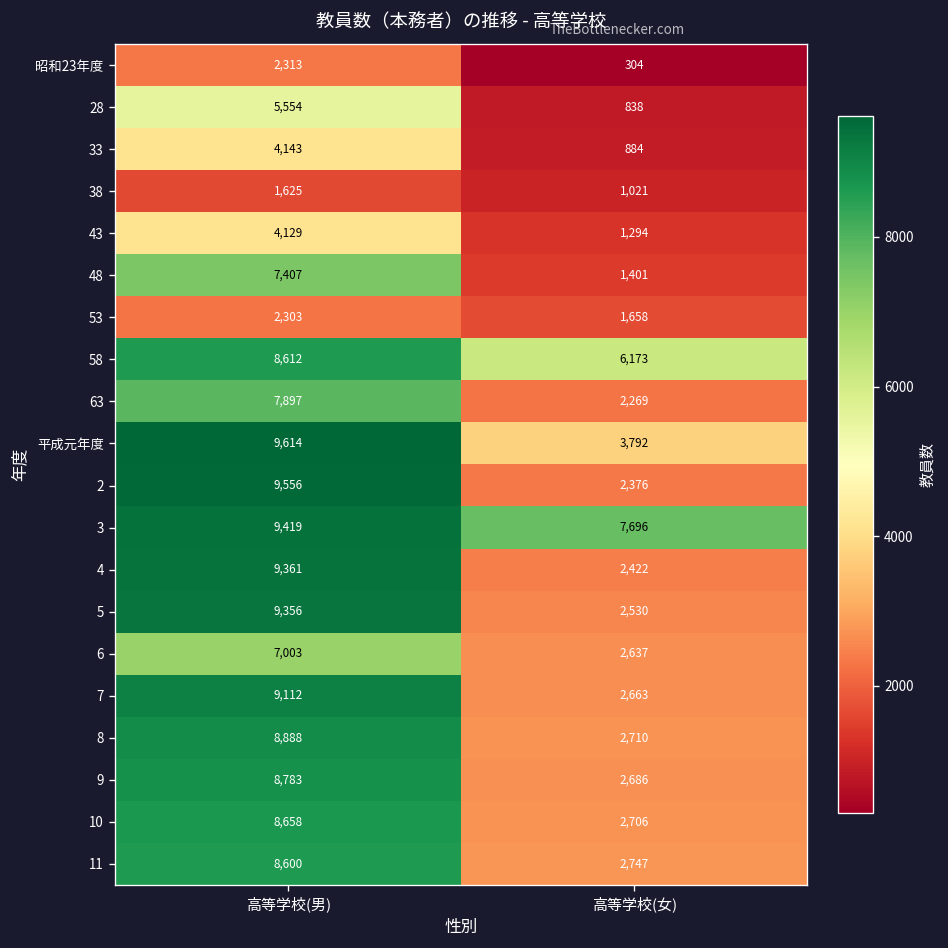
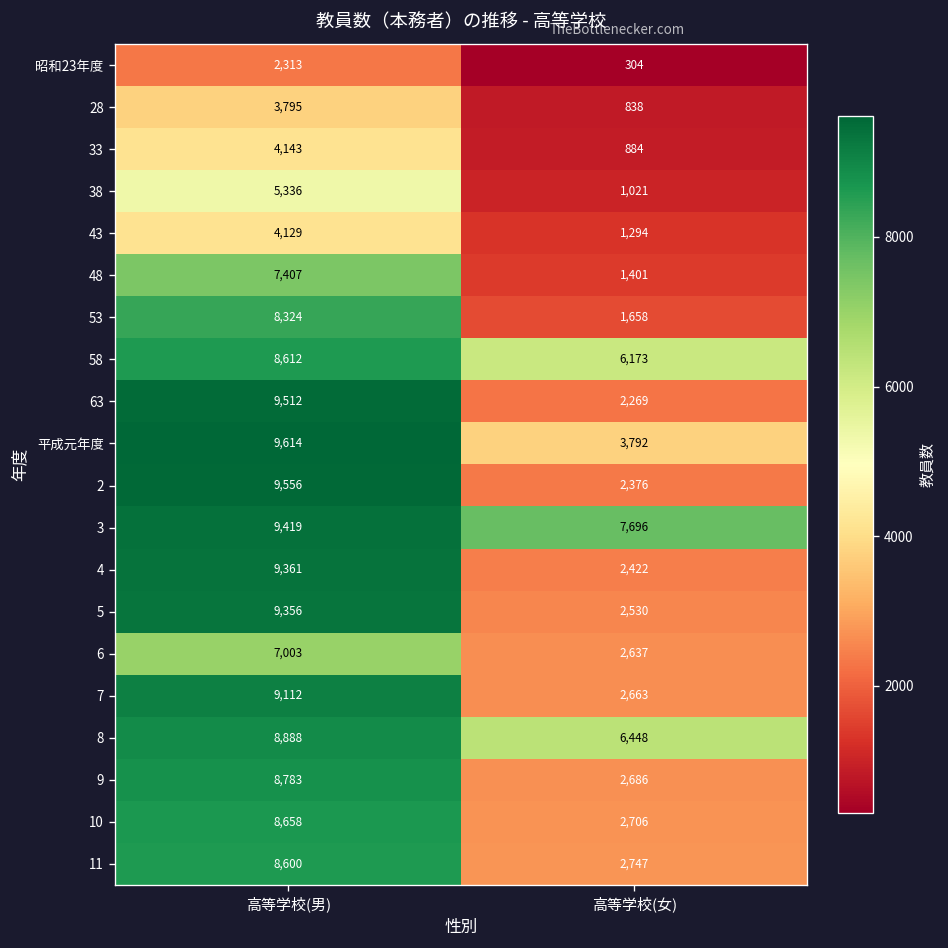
  {
    "昭和23年度": {
      "高等学校(男)": "2,313",
      "高等学校(女)": "304"
    },
    "28": {
-     "高等学校(男)": "5,554",
+     "高等学校(男)": "3,795",
      "高等学校(女)": "838"
    },
    "33": {
      "高等学校(男)": "4,143",
      "高等学校(女)": "884"
    },
    "38": {
-     "高等学校(男)": "1,625",
+     "高等学校(男)": "5,336",
      "高等学校(女)": "1,021"
    },
    "43": {
      "高等学校(男)": "4,129",
      "高等学校(女)": "1,294"
    },
    "48": {
      "高等学校(男)": "7,407",
      "高等学校(女)": "1,401"
    },
    "53": {
-     "高等学校(男)": "2,303",
+     "高等学校(男)": "8,324",
      "高等学校(女)": "1,658"
    },
    "58": {
      "高等学校(男)": "8,612",
      "高等学校(女)": "6,173"
    },
    "63": {
-     "高等学校(男)": "7,897",
+     "高等学校(男)": "9,512",
      "高等学校(女)": "2,269"
    },
    "平成元年度": {
      "高等学校(男)": "9,614",
      "高等学校(女)": "3,792"
    },
    "2": {
      "高等学校(男)": "9,556",
      "高等学校(女)": "2,376"
    },
    "3": {
      "高等学校(男)": "9,419",
      "高等学校(女)": "7,696"
    },
    "4": {
      "高等学校(男)": "9,361",
      "高等学校(女)": "2,422"
    },
    "5": {
      "高等学校(男)": "9,356",
      "高等学校(女)": "2,530"
    },
    "6": {
      "高等学校(男)": "7,003",
      "高等学校(女)": "2,637"
    },
    "7": {
      "高等学校(男)": "9,112",
      "高等学校(女)": "2,663"
    },
    "8": {
      "高等学校(男)": "8,888",
-     "高等学校(女)": "2,710"
+     "高等学校(女)": "6,448"
    },
    "9": {
      "高等学校(男)": "8,783",
      "高等学校(女)": "2,686"
    },
    "10": {
      "高等学校(男)": "8,658",
      "高等学校(女)": "2,706"
    },
    "11": {
      "高等学校(男)": "8,600",
      "高等学校(女)": "2,747"
    }
  }
